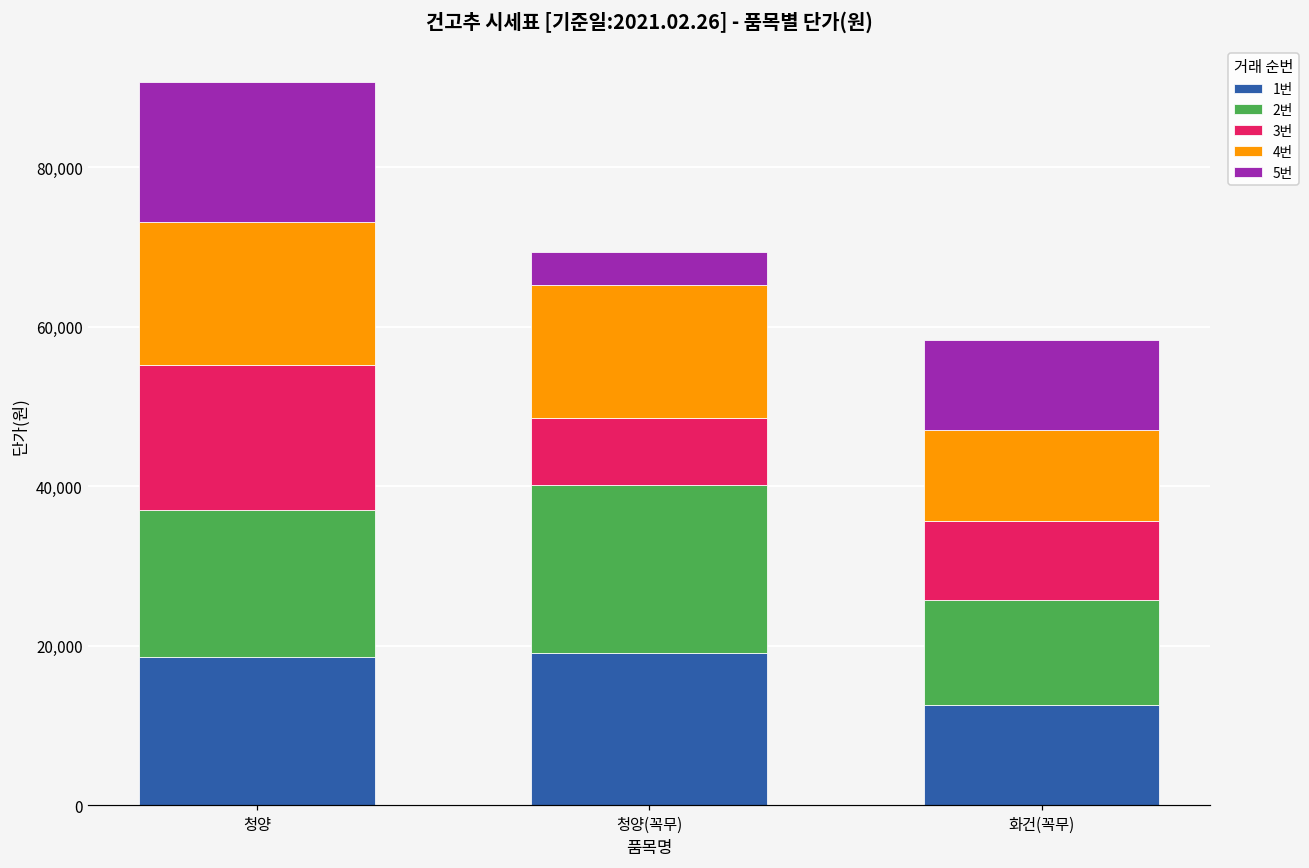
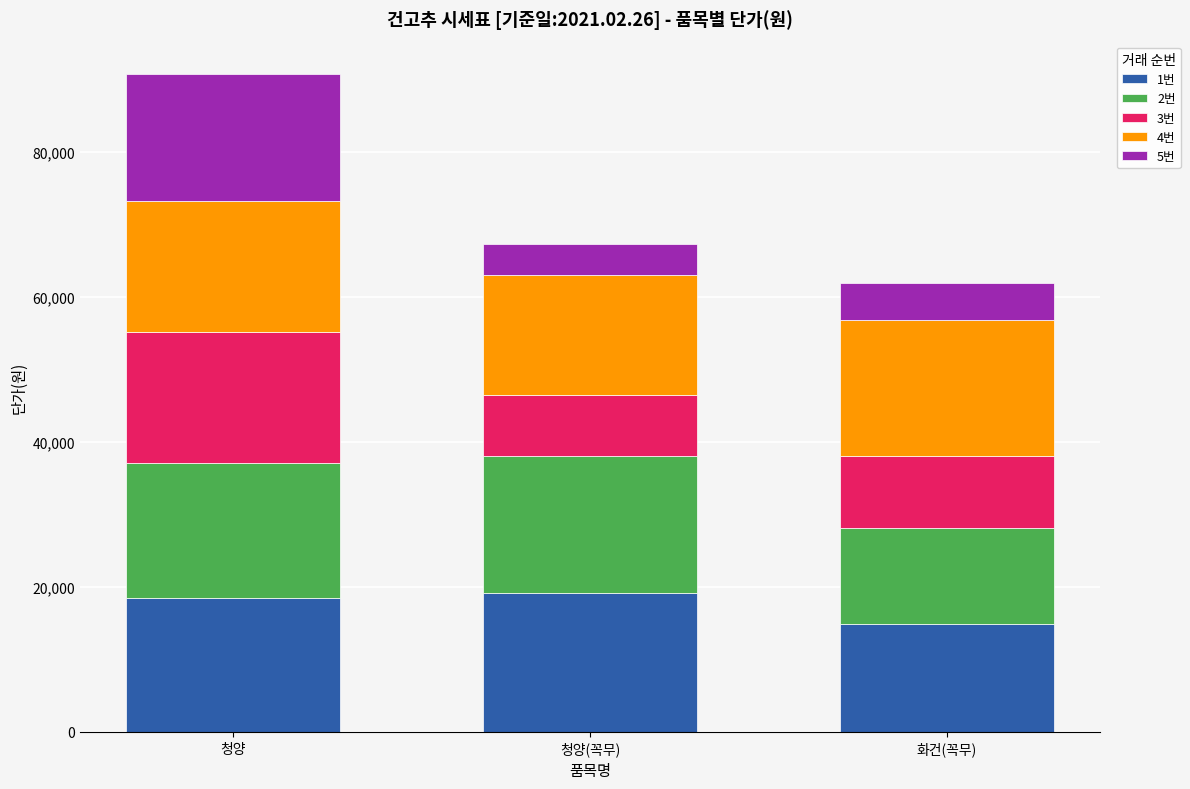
  {
    "1번": {
      "청양": "19,000",
      "청양(꼭무)": "19,000",
-     "화건(꼭무)": "13,000"
+     "화건(꼭무)": "15,000"
    },
    "2번": {
      "청양": "19,000",
-     "청양(꼭무)": "21,000",
+     "청양(꼭무)": "19,000",
      "화건(꼭무)": "13,000"
    },
    "3번": {
      "청양": "18,000",
      "청양(꼭무)": "8,000",
      "화건(꼭무)": "10,000"
    },
    "4번": {
      "청양": "18,000",
      "청양(꼭무)": "17,000",
-     "화건(꼭무)": "11,000"
+     "화건(꼭무)": "19,000"
    },
    "5번": {
      "청양": "18,000",
      "청양(꼭무)": "4,000",
-     "화건(꼭무)": "11,000"
+     "화건(꼭무)": "5,000"
    }
  }
